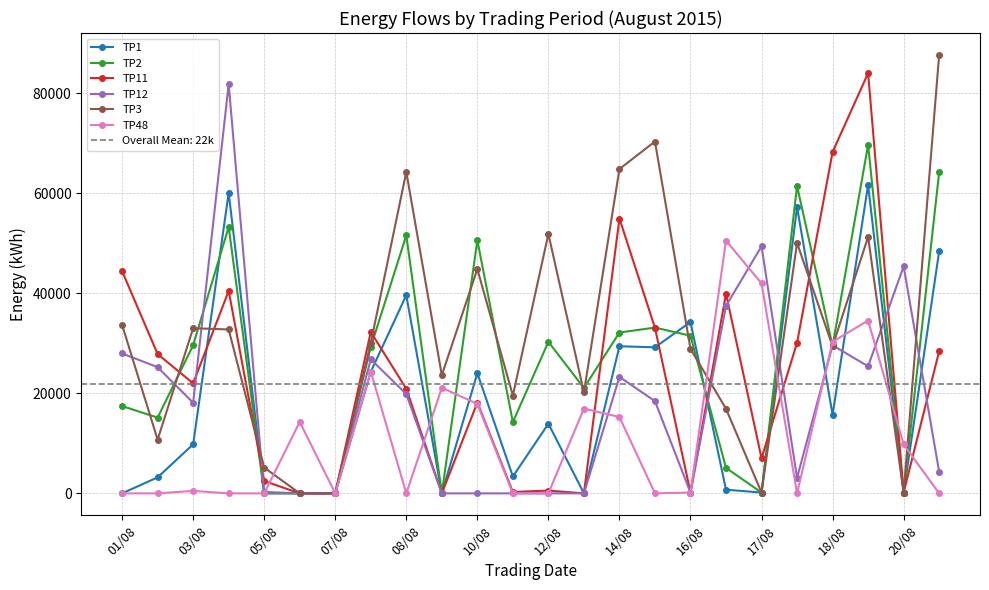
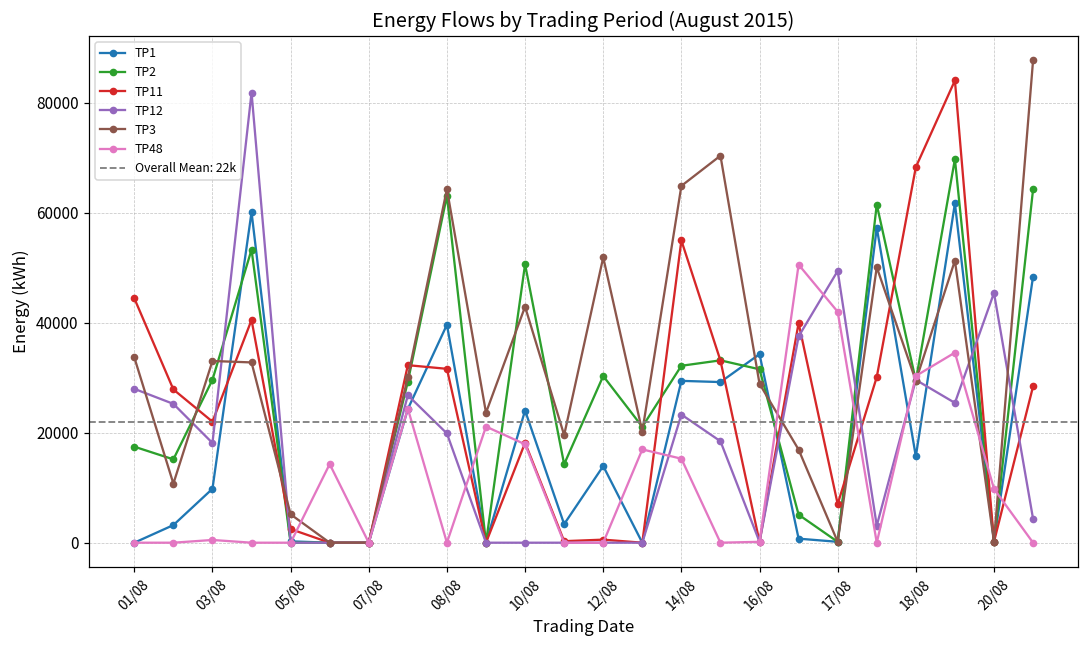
  {
    "TP1": {
      "03/08": 10000,
      "08/08": 40000,
      "10/08": 24000,
      "12/08": 14000,
      "14/08": 29000,
      "18/08": 16000
    },
    "TP2": {
      "01/08": 17000,
      "03/08": 30000,
-     "08/08": 52000,
+     "08/08": 63000,
      "10/08": 51000,
      "12/08": 30000,
      "14/08": 32000
    },
    "TP11": {
      "01/08": 44000,
      "03/08": 22000,
      "05/08": 2000,
-     "08/08": 21000,
+     "08/08": 32000,
      "12/08": 1000,
      "14/08": 55000,
      "18/08": 68000
    },
    "TP12": {
      "01/08": 28000,
      "03/08": 18000,
      "08/08": 20000,
      "10/08": 0,
      "14/08": 23000
    },
    "TP3": {
      "01/08": 34000,
      "03/08": 33000,
      "05/08": 5000,
      "08/08": 64000,
-     "10/08": 45000,
+     "10/08": 43000,
      "12/08": 52000,
      "14/08": 65000
    },
    "TP48": {
      "03/08": 0,
      "08/08": 0,
      "14/08": 15000,
      "18/08": 30000
    }
  }
